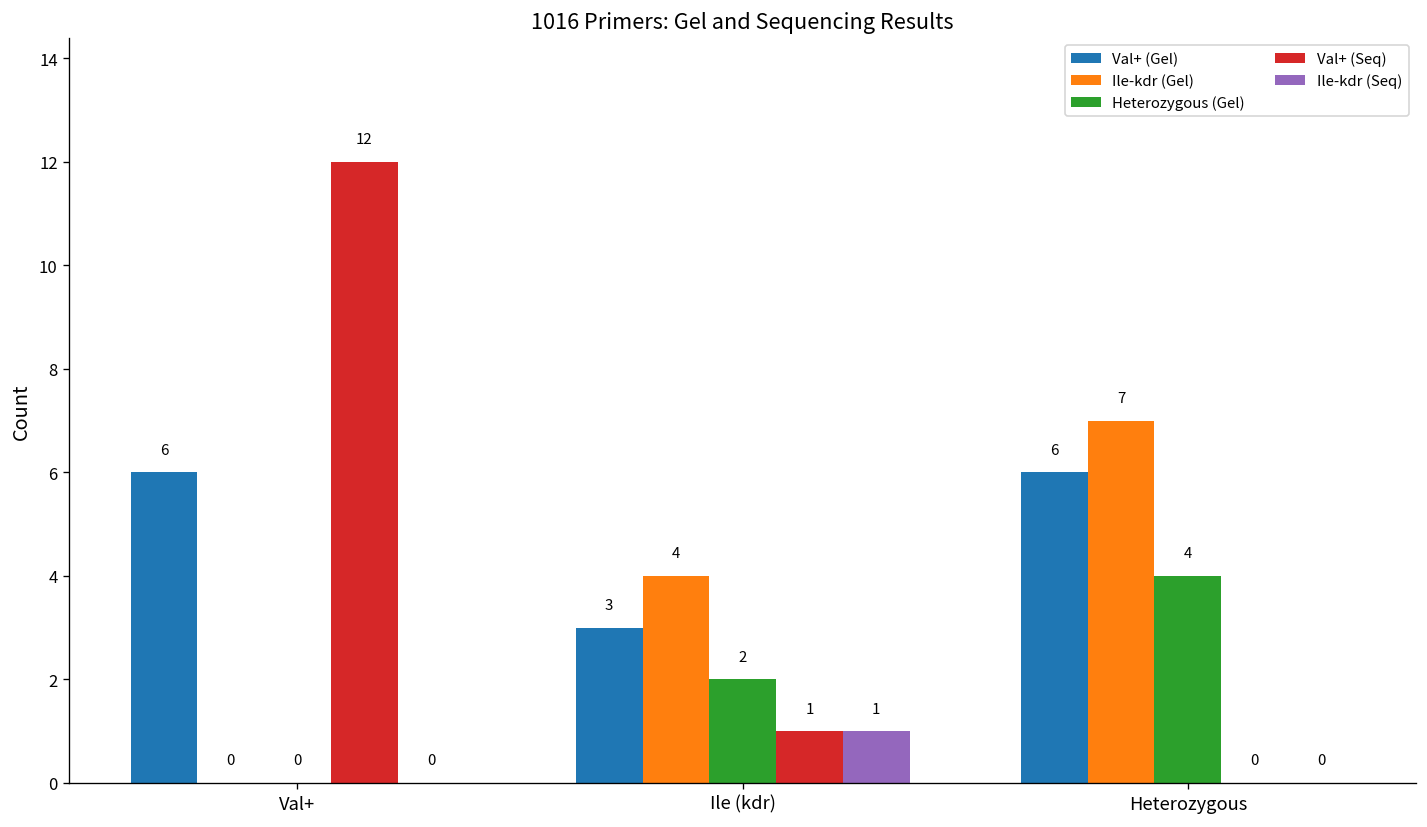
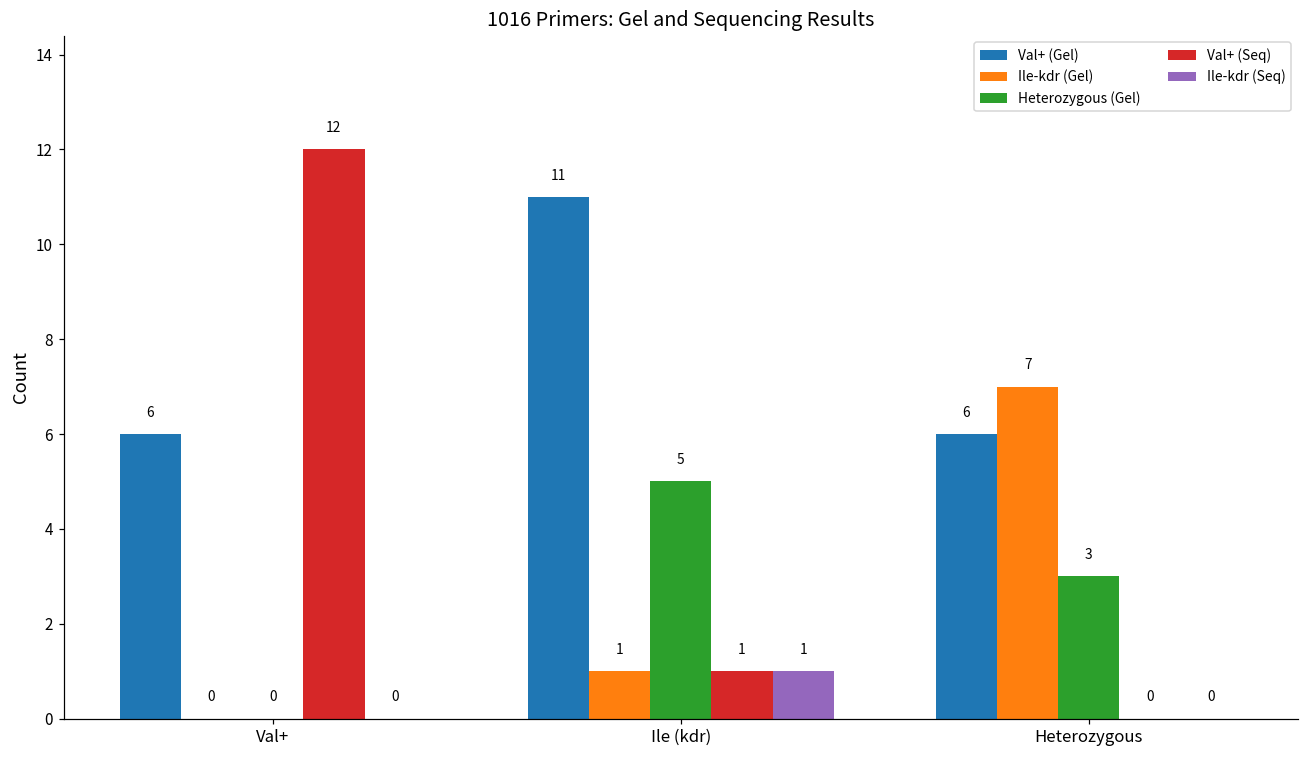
  {
    "Val+ (Gel)": {
      "Val+": 6,
-     "Ile (kdr)": 3,
+     "Ile (kdr)": 11,
      "Heterozygous": 6
    },
    "Ile-kdr (Gel)": {
      "Val+": 0,
-     "Ile (kdr)": 4,
+     "Ile (kdr)": 1,
      "Heterozygous": 7
    },
    "Heterozygous (Gel)": {
      "Val+": 0,
-     "Ile (kdr)": 2,
-     "Heterozygous": 4
+     "Ile (kdr)": 5,
+     "Heterozygous": 3
    },
    "Val+ (Seq)": {
      "Val+": 12,
      "Ile (kdr)": 1,
      "Heterozygous": 0
    },
    "Ile-kdr (Seq)": {
      "Val+": 0,
      "Ile (kdr)": 1,
      "Heterozygous": 0
    }
  }
